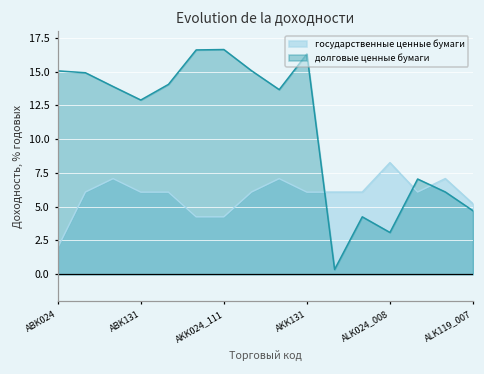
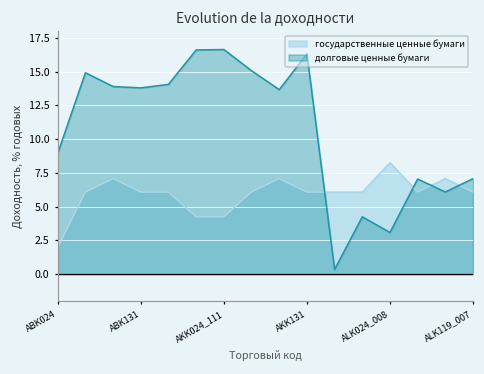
  {
    "государственные ценные бумаги": {
      "ABK024": 2.0,
      "ABK131": 6.1,
      "AKK024_111": 4.3,
      "AKK131": 6.1,
      "ALK024_008": 8.3,
-     "ALK119_007": 5.2
+     "ALK119_007": 6.1
    },
    "долговые ценные бумаги": {
-     "ABK024": 15.1,
-     "ABK131": 12.9,
+     "ABK024": 9.0,
+     "ABK131": 13.8,
      "AKK024_111": 16.6,
      "ALK024_008": 3.1,
-     "ALK119_007": 4.7
+     "ALK119_007": 7.1
    }
  }
